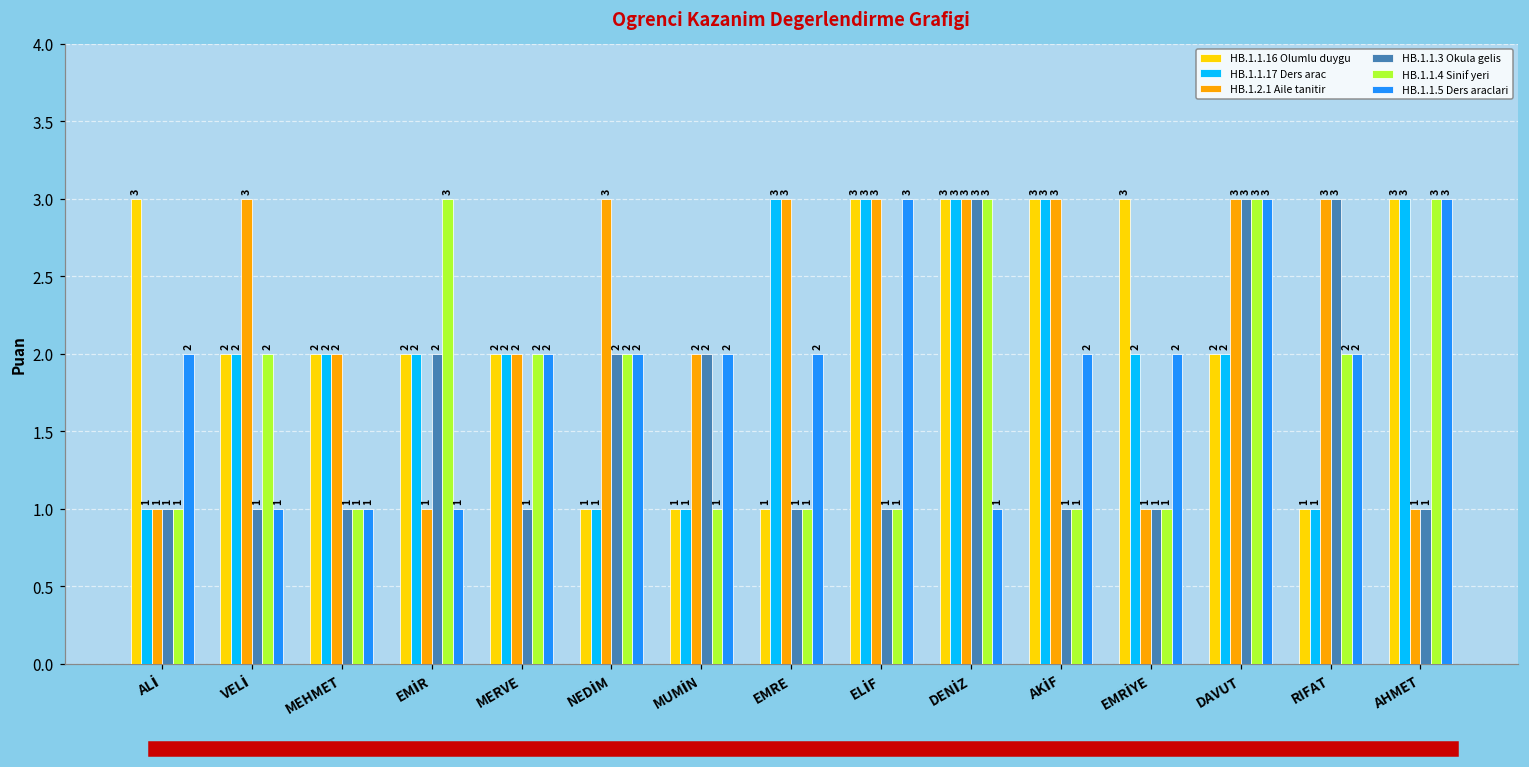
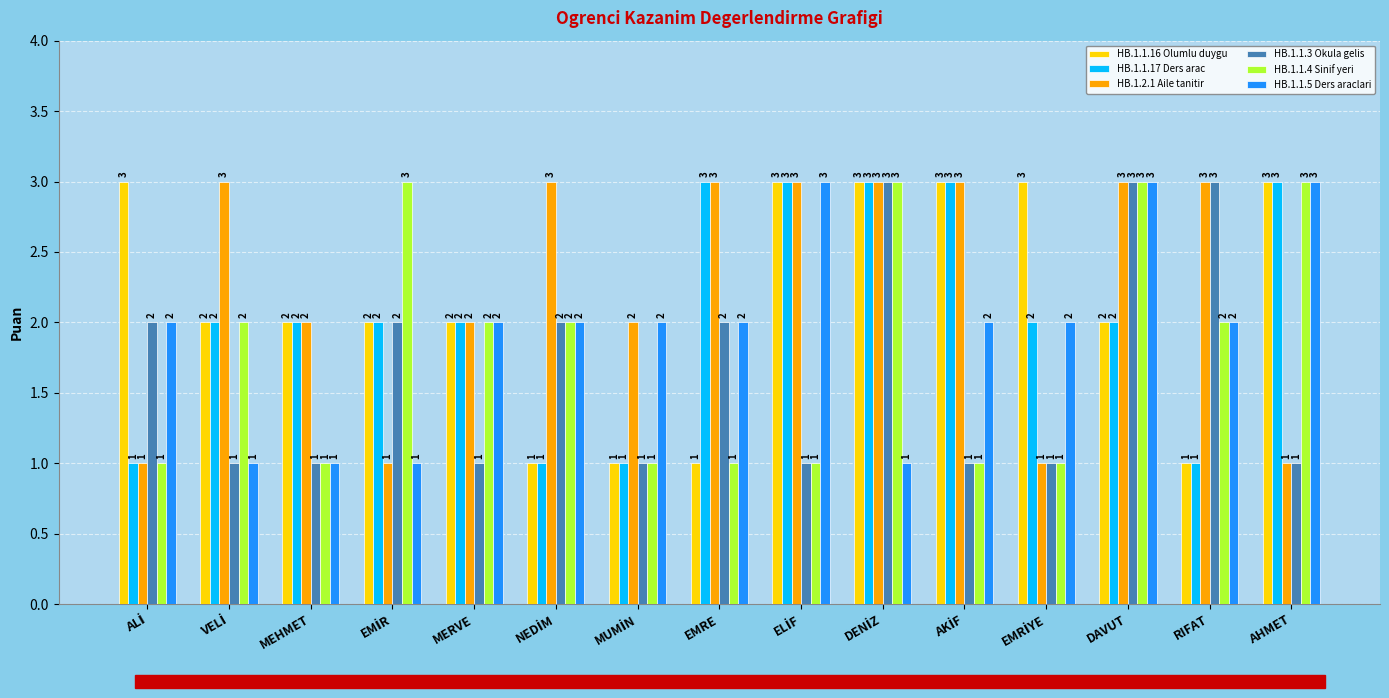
  {
    "HB.1.1.3 Okula gelis": {
-     "ALİ": 1,
+     "ALİ": 2,
      "VELİ": 1,
      "MEHMET": 1,
      "EMİR": 2,
      "MERVE": 1,
      "NEDİM": 2,
-     "MUMİN": 2,
-     "EMRE": 1,
+     "MUMİN": 1,
+     "EMRE": 2,
      "ELİF": 1,
      "DENİZ": 3,
      "AKİF": 1,
      "EMRİYE": 1,
      "DAVUT": 3,
      "RIFAT": 3,
      "AHMET": 1
    },
    "HB.1.1.4 Sinif yeri": {
      "ALİ": 1,
      "VELİ": 2,
      "MEHMET": 1,
      "EMİR": 3,
      "MERVE": 2,
      "NEDİM": 2,
      "MUMİN": 1,
      "EMRE": 1,
      "ELİF": 1,
      "DENİZ": 3,
      "AKİF": 1,
      "EMRİYE": 1,
      "DAVUT": 3,
      "RIFAT": 2,
      "AHMET": 3
    }
  }
